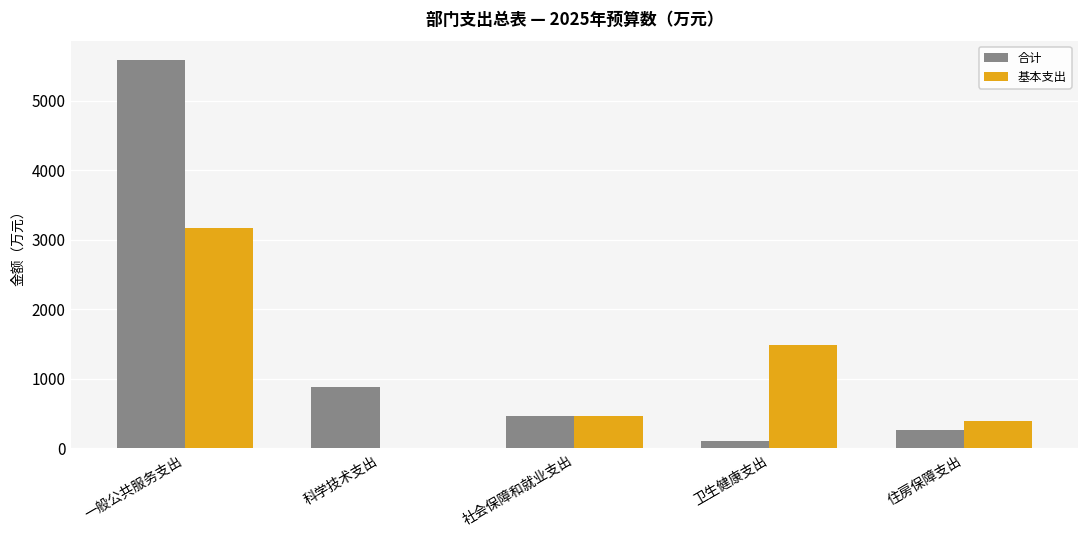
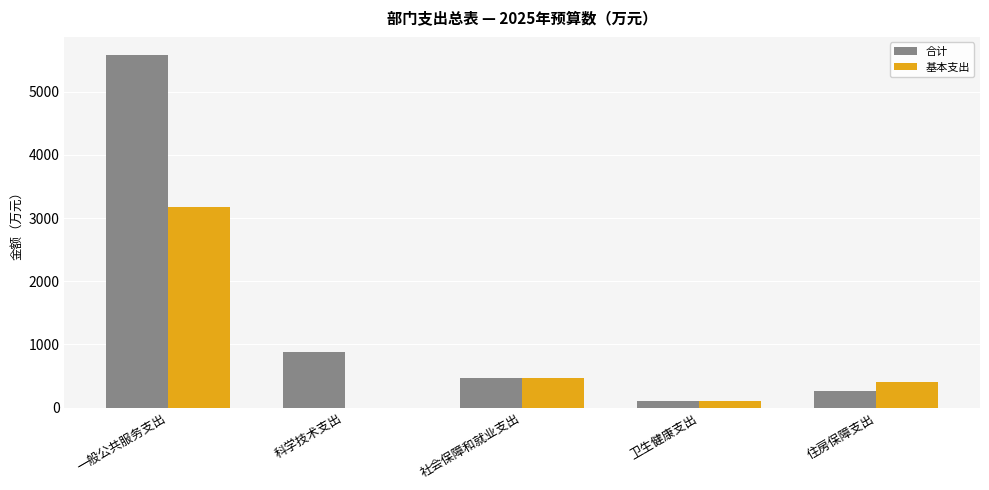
  {
    "合计": {
      "一般公共服务支出": 5600,
      "科学技术支出": 900,
      "社会保障和就业支出": 500,
      "卫生健康支出": 100,
      "住房保障支出": 300
    },
    "基本支出": {
      "一般公共服务支出": 3200,
      "科学技术支出": 0,
      "社会保障和就业支出": 500,
-     "卫生健康支出": 1500,
+     "卫生健康支出": 100,
      "住房保障支出": 400
    }
  }
